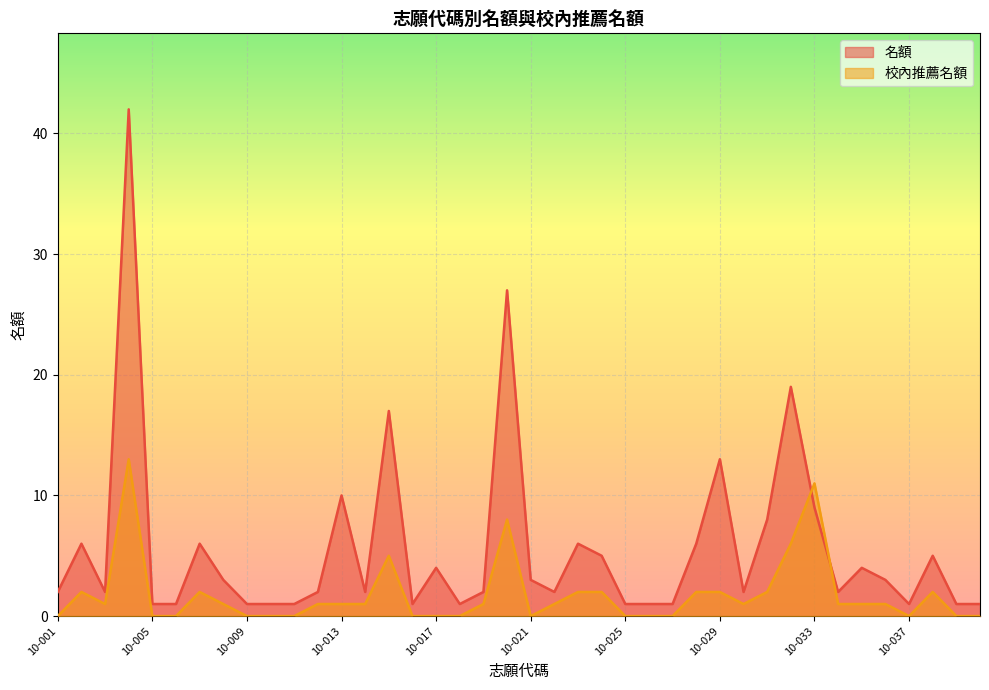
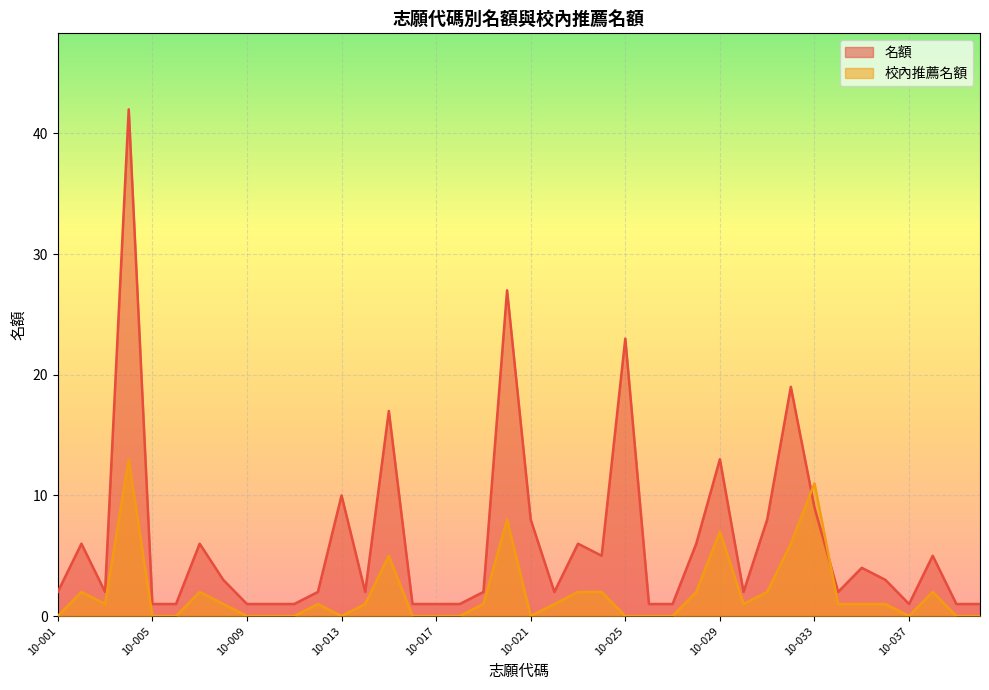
  {
    "名額": {
      "10-001": 2,
      "10-005": 1,
      "10-009": 1,
      "10-013": 10,
-     "10-017": 4,
-     "10-021": 3,
-     "10-025": 1,
+     "10-017": 1,
+     "10-021": 8,
+     "10-025": 23,
      "10-029": 13,
      "10-033": 9,
      "10-037": 1
    },
    "校內推薦名額": {
      "10-001": 0,
      "10-005": 0,
      "10-009": 0,
-     "10-013": 1,
+     "10-013": 0,
      "10-017": 0,
      "10-021": 0,
      "10-025": 0,
-     "10-029": 2,
+     "10-029": 7,
      "10-033": 11,
      "10-037": 0
    }
  }
